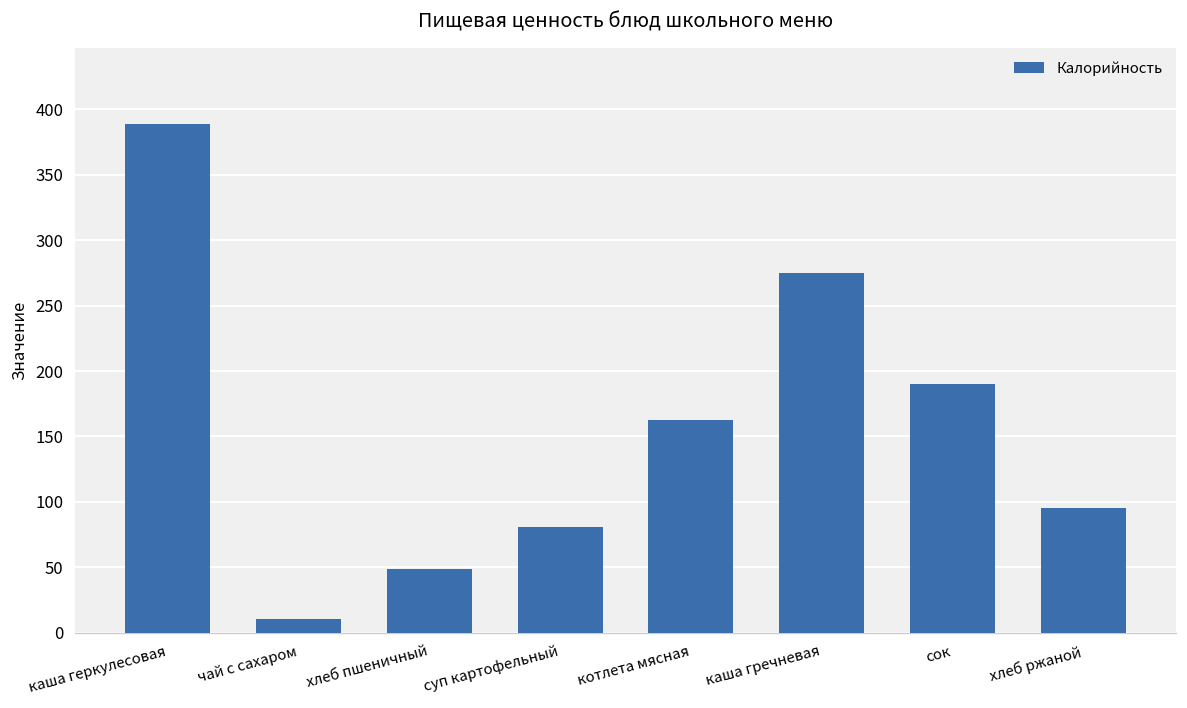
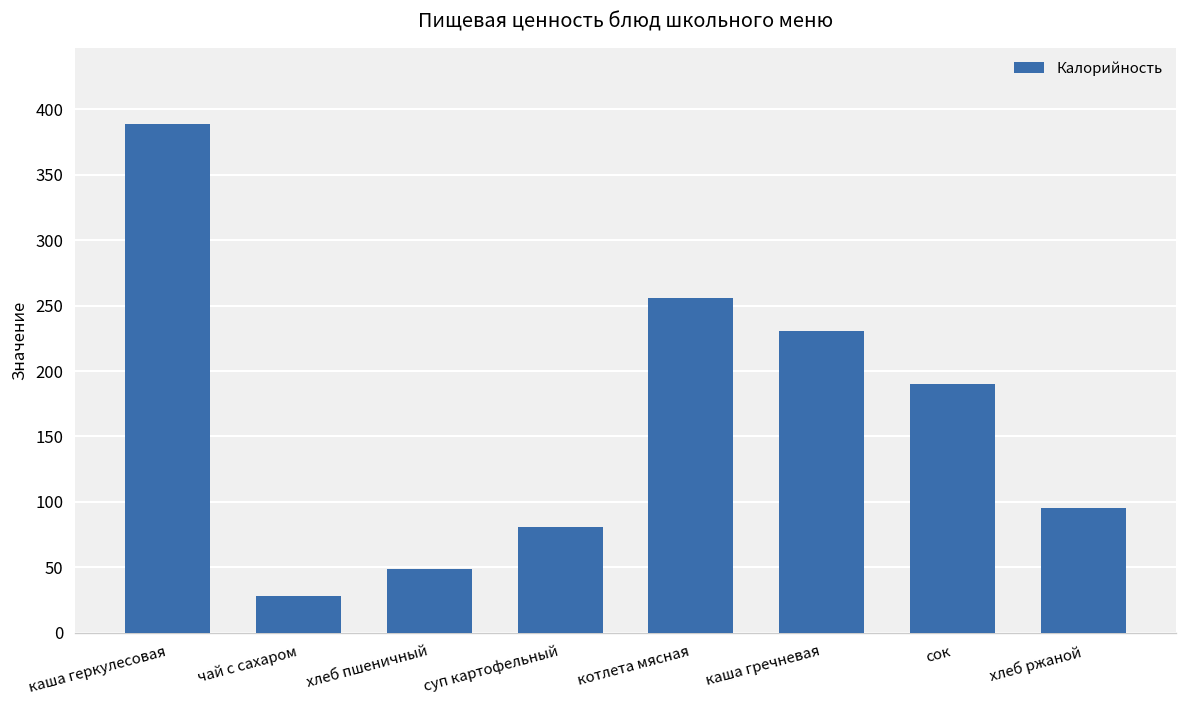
  {
    "каша геркулесовая": 389,
-   "чай с сахаром": 10,
+   "чай с сахаром": 28,
    "хлеб пшеничный": 49,
    "суп картофельный": 81,
-   "котлета мясная": 162,
-   "каша гречневая": 275,
+   "котлета мясная": 256,
+   "каша гречневая": 230,
    "сок": 190,
    "хлеб ржаной": 95
  }
